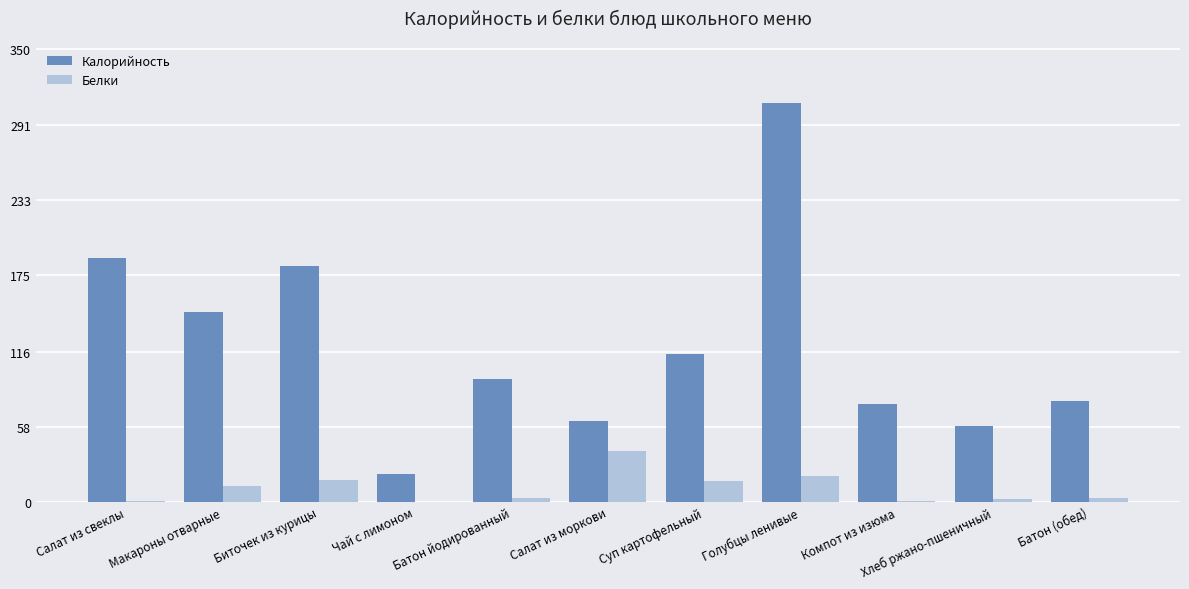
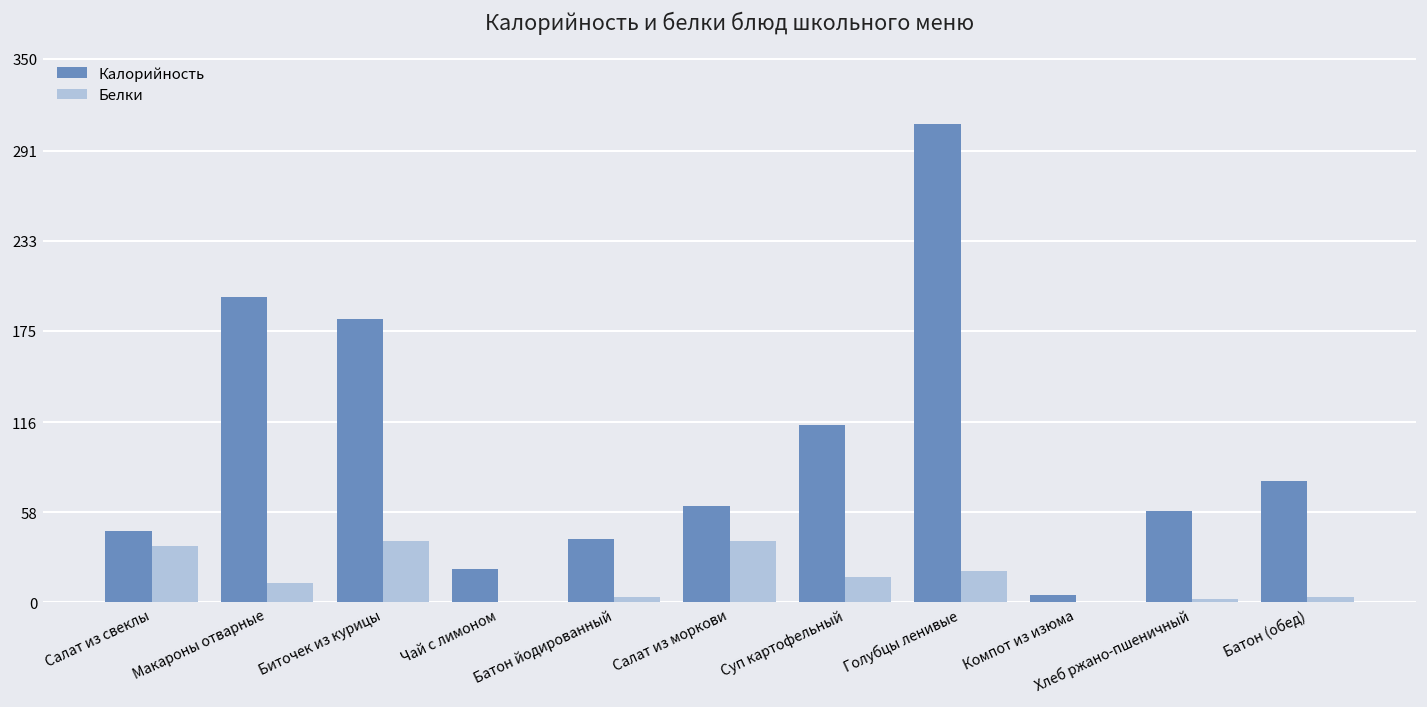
  {
    "Калорийность": {
-     "Салат из свеклы": 189,
-     "Макароны отварные": 147,
+     "Салат из свеклы": 46,
+     "Макароны отварные": 197,
      "Биточек из курицы": 182,
      "Чай с лимоном": 21,
-     "Батон йодированный": 95,
+     "Батон йодированный": 41,
      "Салат из моркови": 62,
      "Суп картофельный": 115,
      "Голубцы ленивые": 308,
-     "Компот из изюма": 76,
+     "Компот из изюма": 5,
      "Хлеб ржано-пшеничный": 59,
      "Батон (обед)": 78
    },
    "Белки": {
-     "Салат из свеклы": 1,
+     "Салат из свеклы": 36,
      "Макароны отварные": 12,
-     "Биточек из курицы": 17,
+     "Биточек из курицы": 40,
      "Батон йодированный": 3,
      "Салат из моркови": 40,
      "Суп картофельный": 16,
      "Голубцы ленивые": 20,
      "Хлеб ржано-пшеничный": 2,
      "Батон (обед)": 3
    }
  }
